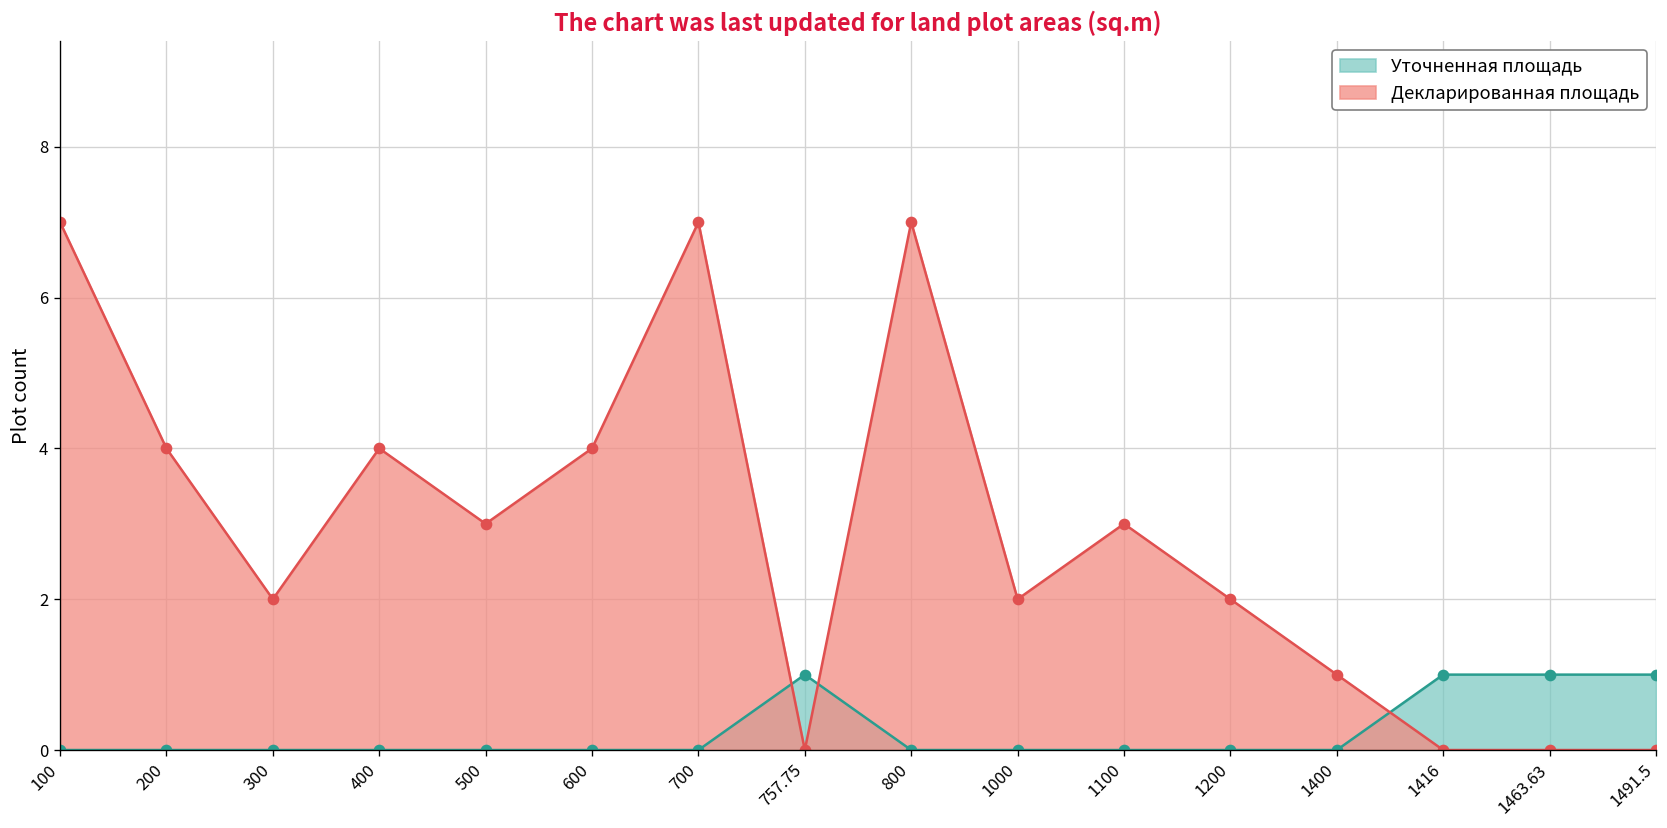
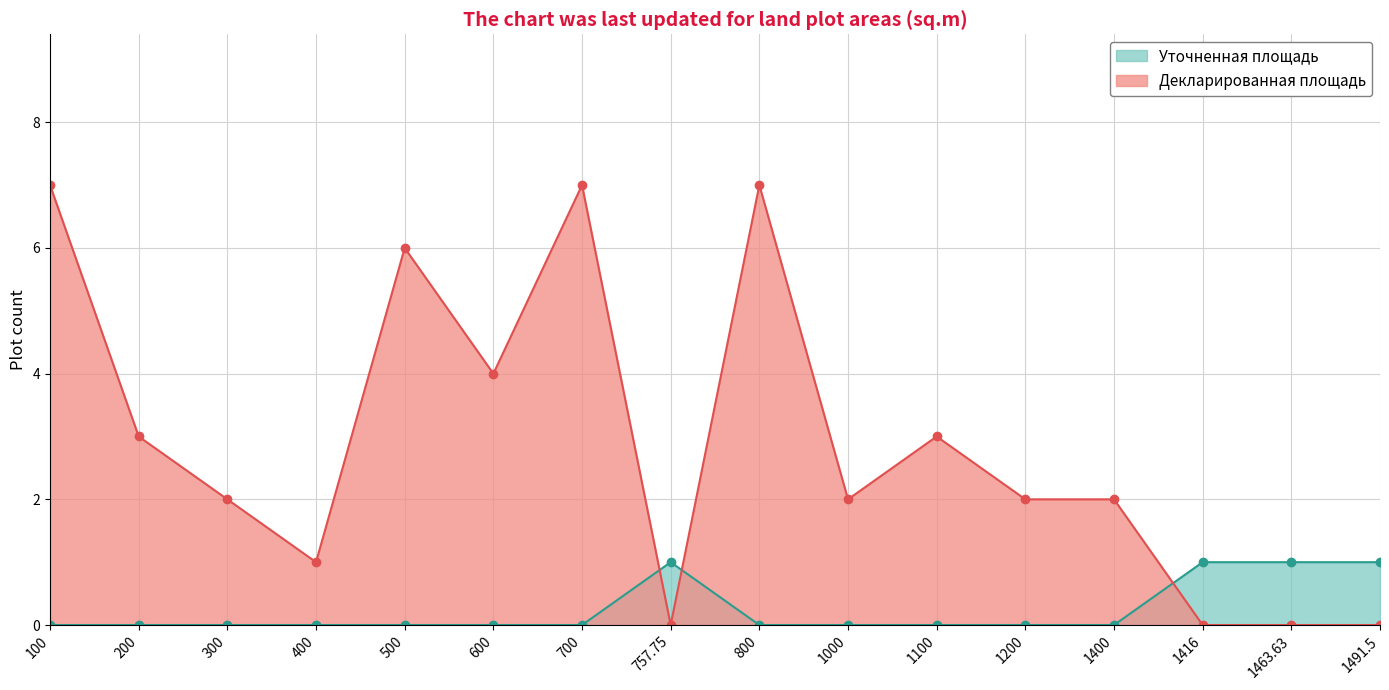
  {
    "Уточненная площадь": {
      "100": 0,
      "200": 0,
      "300": 0,
      "400": 0,
      "500": 0,
      "600": 0,
      "700": 0,
      "757.75": 1,
      "800": 0,
      "1000": 0,
      "1100": 0,
      "1200": 0,
      "1400": 0,
      "1416": 1,
      "1463.63": 1,
      "1491.5": 1
    },
    "Декларированная площадь": {
      "100": 7,
-     "200": 4,
+     "200": 3,
      "300": 2,
-     "400": 4,
-     "500": 3,
+     "400": 1,
+     "500": 6,
      "600": 4,
      "700": 7,
      "757.75": 0,
      "800": 7,
      "1000": 2,
      "1100": 3,
      "1200": 2,
-     "1400": 1,
+     "1400": 2,
      "1416": 0,
      "1463.63": 0,
      "1491.5": 0
    }
  }
